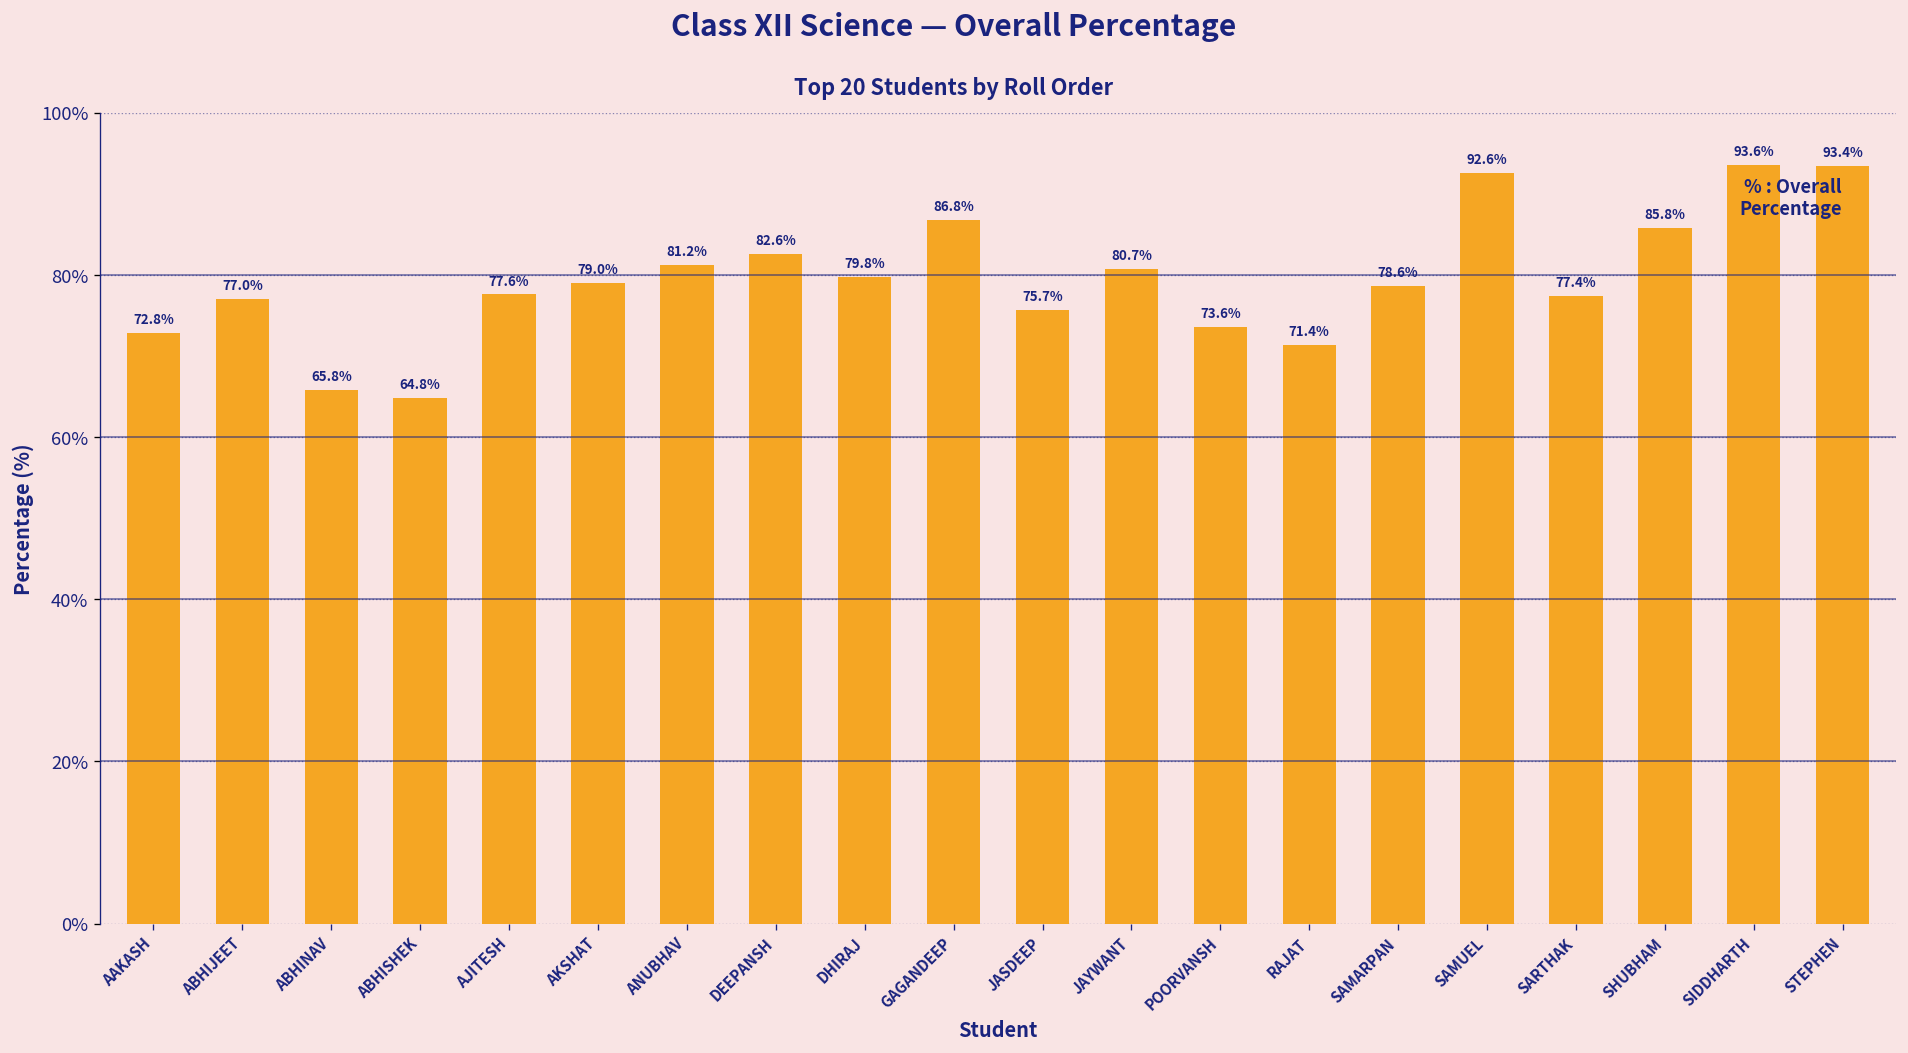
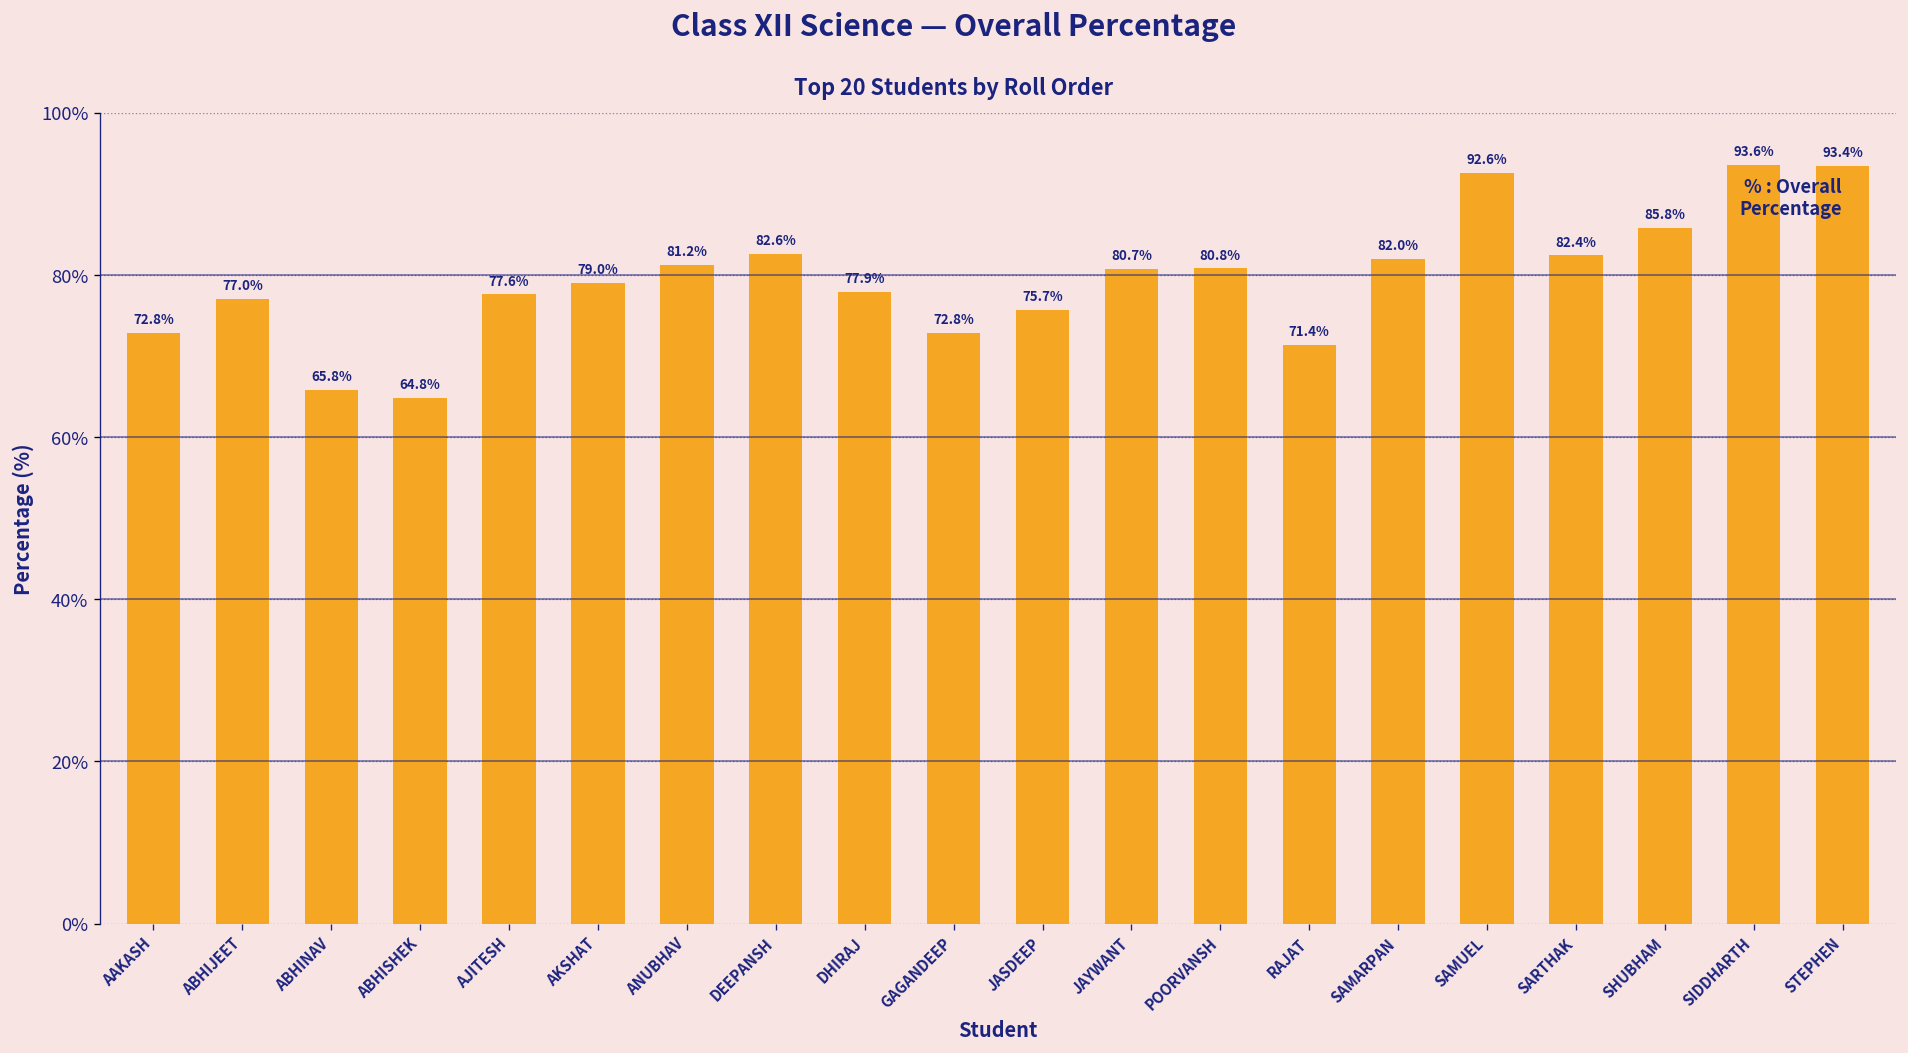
  {
    "AAKASH": "72.8%",
    "ABHIJEET": "77.0%",
    "ABHINAV": "65.8%",
    "ABHISHEK": "64.8%",
    "AJITESH": "77.6%",
    "AKSHAT": "79.0%",
    "ANUBHAV": "81.2%",
    "DEEPANSH": "82.6%",
-   "DHIRAJ": "79.8%",
-   "GAGANDEEP": "86.8%",
+   "DHIRAJ": "77.9%",
+   "GAGANDEEP": "72.8%",
    "JASDEEP": "75.7%",
    "JAYWANT": "80.7%",
-   "POORVANSH": "73.6%",
+   "POORVANSH": "80.8%",
    "RAJAT": "71.4%",
-   "SAMARPAN": "78.6%",
+   "SAMARPAN": "82.0%",
    "SAMUEL": "92.6%",
-   "SARTHAK": "77.4%",
+   "SARTHAK": "82.4%",
    "SHUBHAM": "85.8%",
    "SIDDHARTH": "93.6%",
    "STEPHEN": "93.4%"
  }
